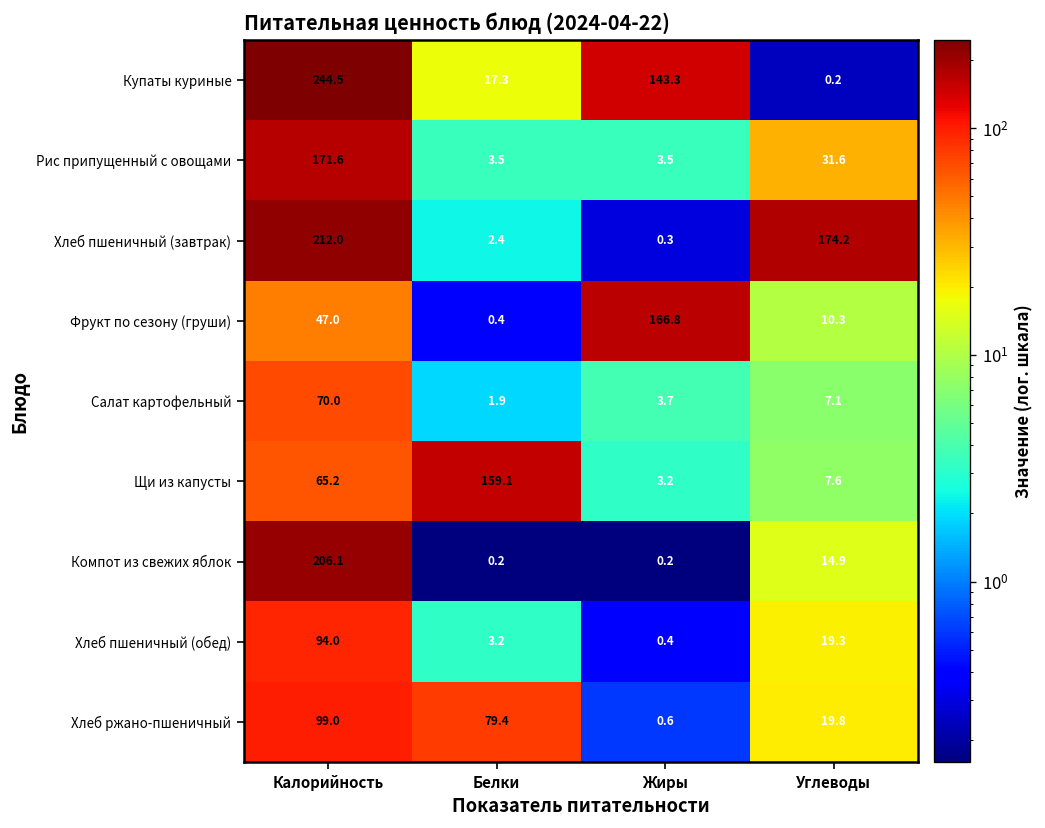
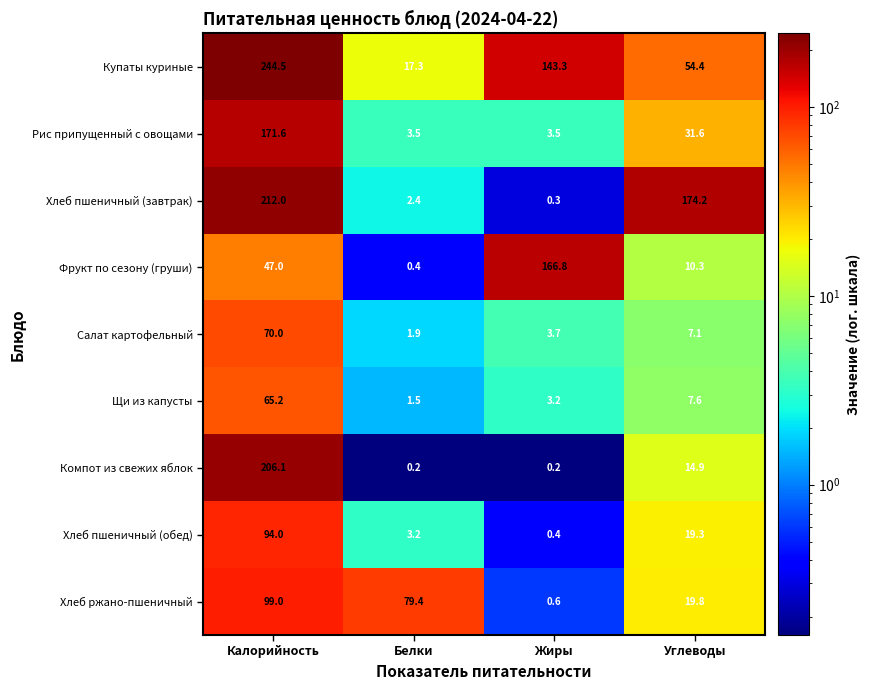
  {
    "Купаты куриные": {
      "Калорийность": 244.5,
      "Белки": 17.3,
      "Жиры": 143.3,
-     "Углеводы": 0.2
+     "Углеводы": 54.4
    },
    "Рис припущенный с овощами": {
      "Калорийность": 171.6,
      "Белки": 3.5,
      "Жиры": 3.5,
      "Углеводы": 31.6
    },
    "Хлеб пшеничный (завтрак)": {
      "Калорийность": 212.0,
      "Белки": 2.4,
      "Жиры": 0.3,
      "Углеводы": 174.2
    },
    "Фрукт по сезону (груши)": {
      "Калорийность": 47.0,
      "Белки": 0.4,
      "Жиры": 166.8,
      "Углеводы": 10.3
    },
    "Салат картофельный": {
      "Калорийность": 70.0,
      "Белки": 1.9,
      "Жиры": 3.7,
      "Углеводы": 7.1
    },
    "Щи из капусты": {
      "Калорийность": 65.2,
-     "Белки": 159.1,
+     "Белки": 1.5,
      "Жиры": 3.2,
      "Углеводы": 7.6
    },
    "Компот из свежих яблок": {
      "Калорийность": 206.1,
      "Белки": 0.2,
      "Жиры": 0.2,
      "Углеводы": 14.9
    },
    "Хлеб пшеничный (обед)": {
      "Калорийность": 94.0,
      "Белки": 3.2,
      "Жиры": 0.4,
      "Углеводы": 19.3
    },
    "Хлеб ржано-пшеничный": {
      "Калорийность": 99.0,
      "Белки": 79.4,
      "Жиры": 0.6,
      "Углеводы": 19.8
    }
  }
